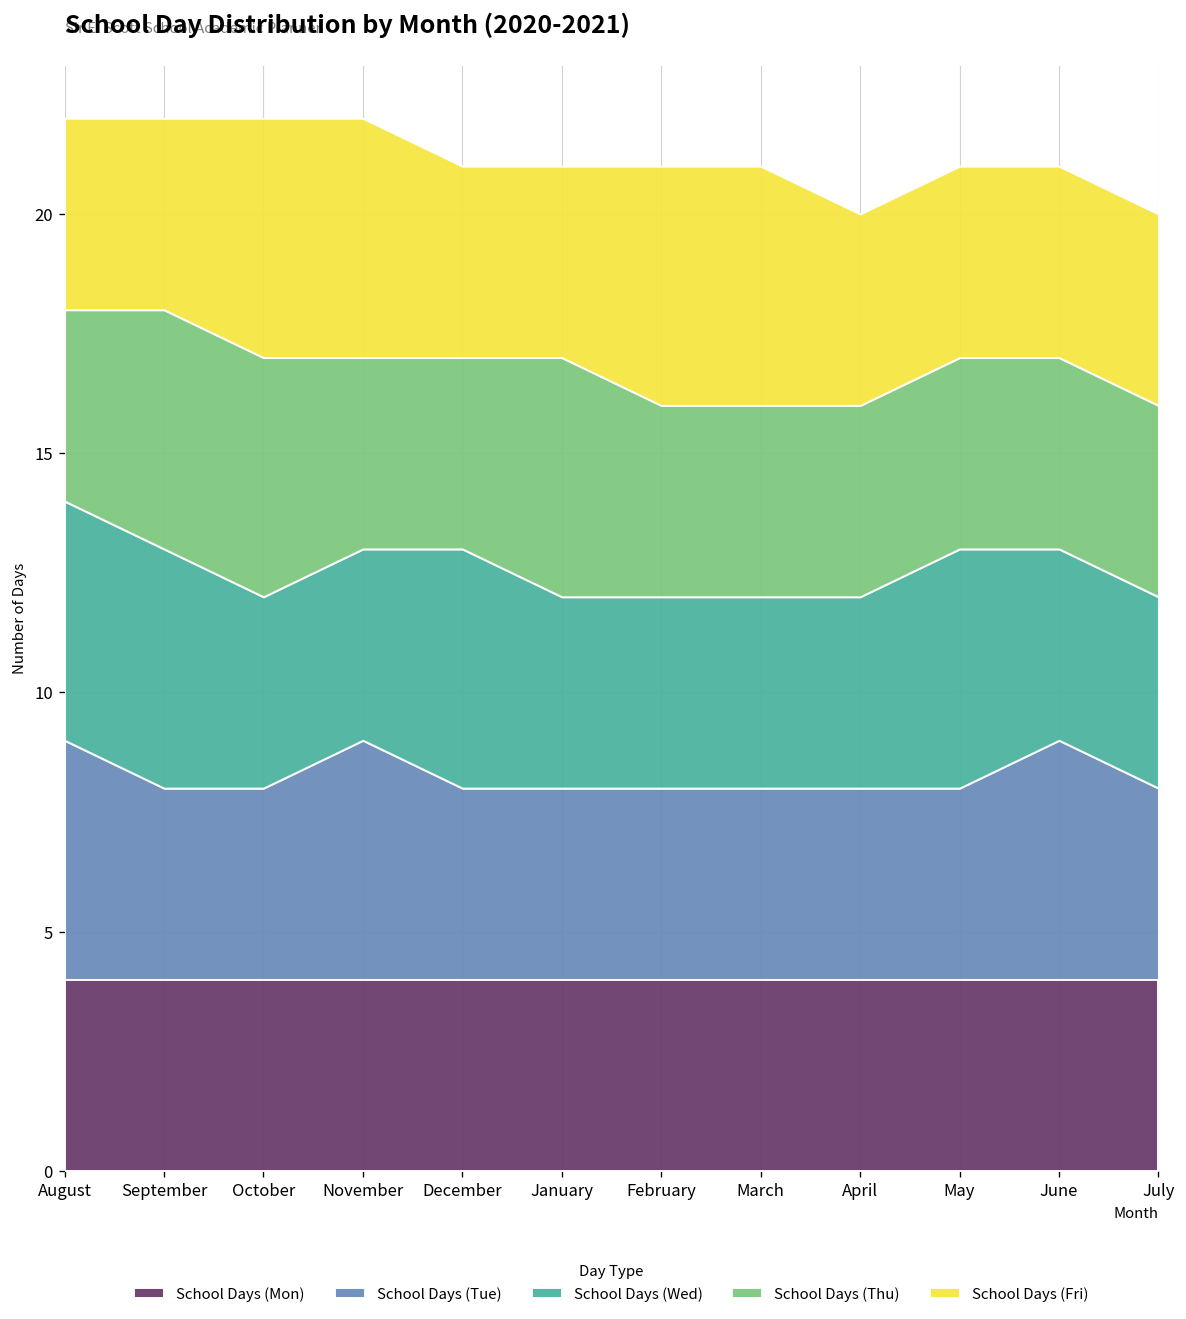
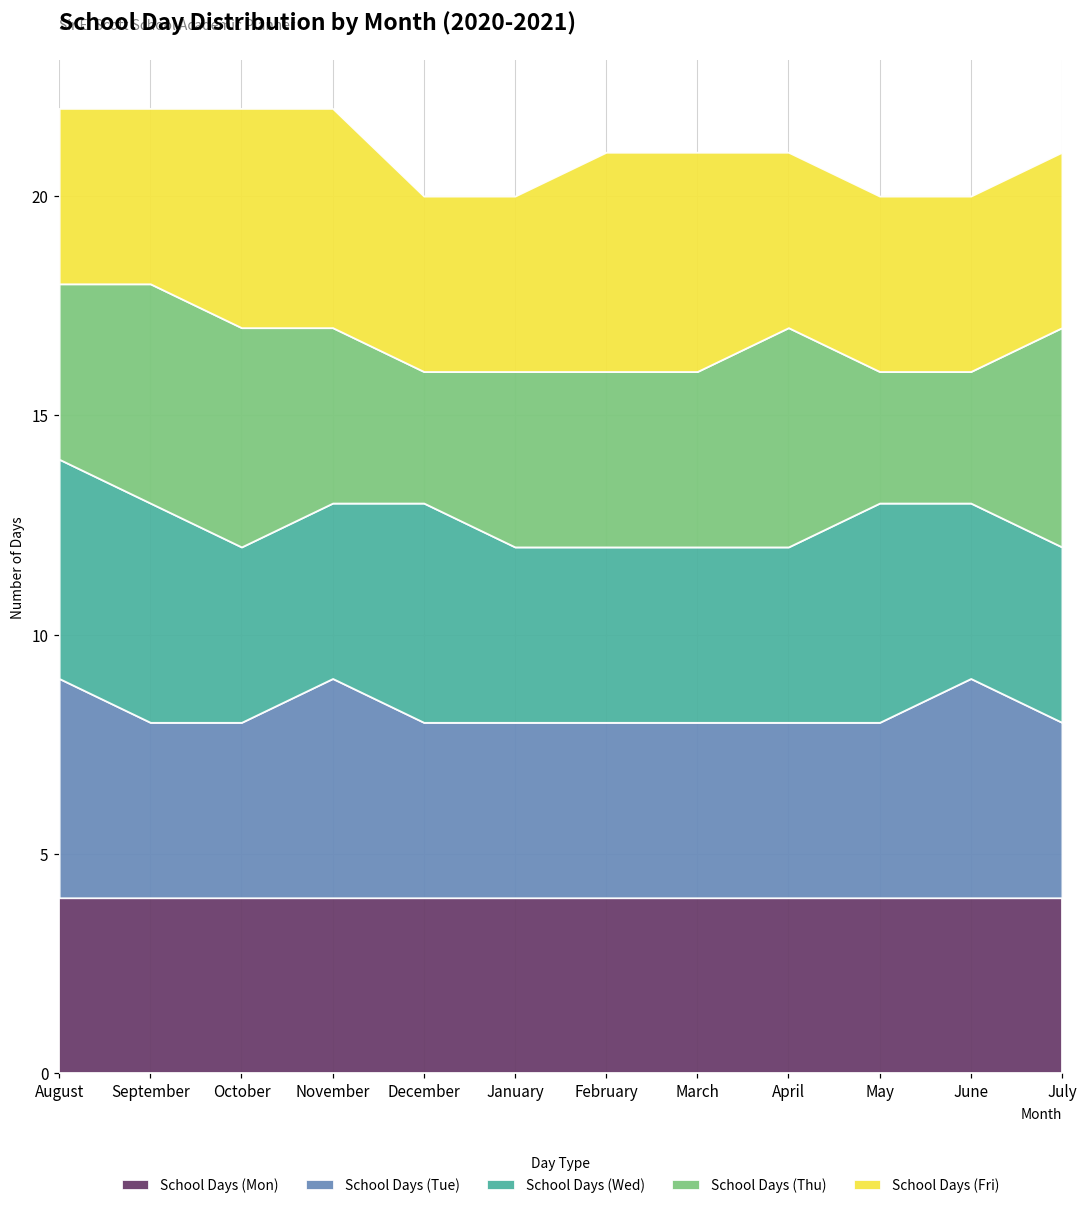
  {
    "School Days (Mon)": {
      "August": 4,
      "September": 4,
      "October": 4,
      "November": 4,
      "December": 4,
      "January": 4,
      "February": 4,
      "March": 4,
      "April": 4,
      "May": 4,
      "June": 4,
      "July": 4
    },
    "School Days (Thu)": {
      "August": 4,
      "September": 5,
      "October": 5,
      "November": 4,
-     "December": 4,
-     "January": 5,
+     "December": 3,
+     "January": 4,
      "February": 4,
      "March": 4,
-     "April": 4,
-     "May": 4,
-     "June": 4,
-     "July": 4
+     "April": 5,
+     "May": 3,
+     "June": 3,
+     "July": 5
    },
    "School Days (Fri)": {
      "August": 4,
      "September": 4,
      "October": 5,
      "November": 5,
      "December": 4,
      "January": 4,
      "February": 5,
      "March": 5,
      "April": 4,
      "May": 4,
      "June": 4,
      "July": 4
    }
  }
